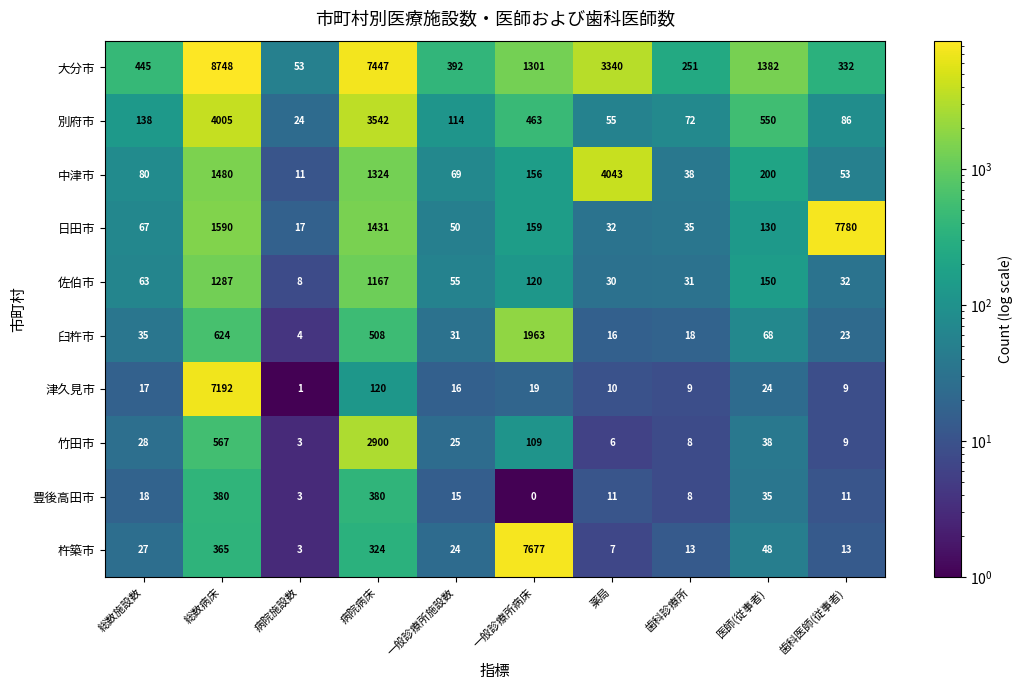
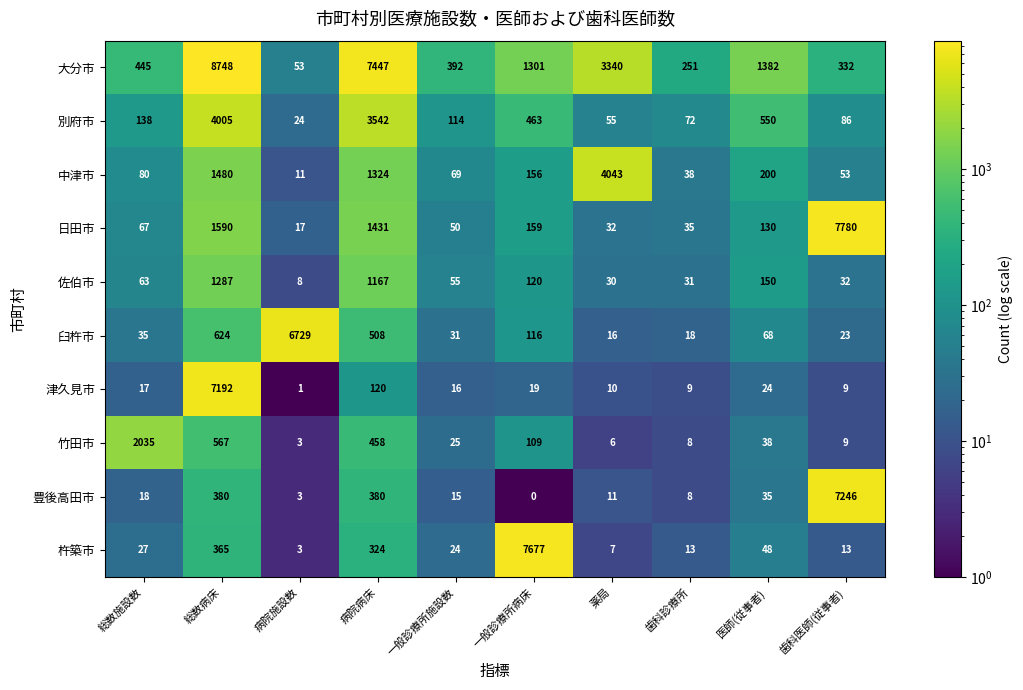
  {
    "大分市": {
      "総数施設数": 445,
      "総数病床": 8748,
      "病院施設数": 53,
      "病院病床": 7447,
      "一般診療所施設数": 392,
      "一般診療所病床": 1301,
      "薬局": 3340,
      "歯科診療所": 251,
      "医師(従事者)": 1382,
      "歯科医師(従事者)": 332
    },
    "別府市": {
      "総数施設数": 138,
      "総数病床": 4005,
      "病院施設数": 24,
      "病院病床": 3542,
      "一般診療所施設数": 114,
      "一般診療所病床": 463,
      "薬局": 55,
      "歯科診療所": 72,
      "医師(従事者)": 550,
      "歯科医師(従事者)": 86
    },
    "中津市": {
      "総数施設数": 80,
      "総数病床": 1480,
      "病院施設数": 11,
      "病院病床": 1324,
      "一般診療所施設数": 69,
      "一般診療所病床": 156,
      "薬局": 4043,
      "歯科診療所": 38,
      "医師(従事者)": 200,
      "歯科医師(従事者)": 53
    },
    "日田市": {
      "総数施設数": 67,
      "総数病床": 1590,
      "病院施設数": 17,
      "病院病床": 1431,
      "一般診療所施設数": 50,
      "一般診療所病床": 159,
      "薬局": 32,
      "歯科診療所": 35,
      "医師(従事者)": 130,
      "歯科医師(従事者)": 7780
    },
    "佐伯市": {
      "総数施設数": 63,
      "総数病床": 1287,
      "病院施設数": 8,
      "病院病床": 1167,
      "一般診療所施設数": 55,
      "一般診療所病床": 120,
      "薬局": 30,
      "歯科診療所": 31,
      "医師(従事者)": 150,
      "歯科医師(従事者)": 32
    },
    "臼杵市": {
      "総数施設数": 35,
      "総数病床": 624,
-     "病院施設数": 4,
+     "病院施設数": 6729,
      "病院病床": 508,
      "一般診療所施設数": 31,
-     "一般診療所病床": 1963,
+     "一般診療所病床": 116,
      "薬局": 16,
      "歯科診療所": 18,
      "医師(従事者)": 68,
      "歯科医師(従事者)": 23
    },
    "津久見市": {
      "総数施設数": 17,
      "総数病床": 7192,
      "病院施設数": 1,
      "病院病床": 120,
      "一般診療所施設数": 16,
      "一般診療所病床": 19,
      "薬局": 10,
      "歯科診療所": 9,
      "医師(従事者)": 24,
      "歯科医師(従事者)": 9
    },
    "竹田市": {
-     "総数施設数": 28,
+     "総数施設数": 2035,
      "総数病床": 567,
      "病院施設数": 3,
-     "病院病床": 2900,
+     "病院病床": 458,
      "一般診療所施設数": 25,
      "一般診療所病床": 109,
      "薬局": 6,
      "歯科診療所": 8,
      "医師(従事者)": 38,
      "歯科医師(従事者)": 9
    },
    "豊後高田市": {
      "総数施設数": 18,
      "総数病床": 380,
      "病院施設数": 3,
      "病院病床": 380,
      "一般診療所施設数": 15,
      "一般診療所病床": 0,
      "薬局": 11,
      "歯科診療所": 8,
      "医師(従事者)": 35,
-     "歯科医師(従事者)": 11
+     "歯科医師(従事者)": 7246
    },
    "杵築市": {
      "総数施設数": 27,
      "総数病床": 365,
      "病院施設数": 3,
      "病院病床": 324,
      "一般診療所施設数": 24,
      "一般診療所病床": 7677,
      "薬局": 7,
      "歯科診療所": 13,
      "医師(従事者)": 48,
      "歯科医師(従事者)": 13
    }
  }
